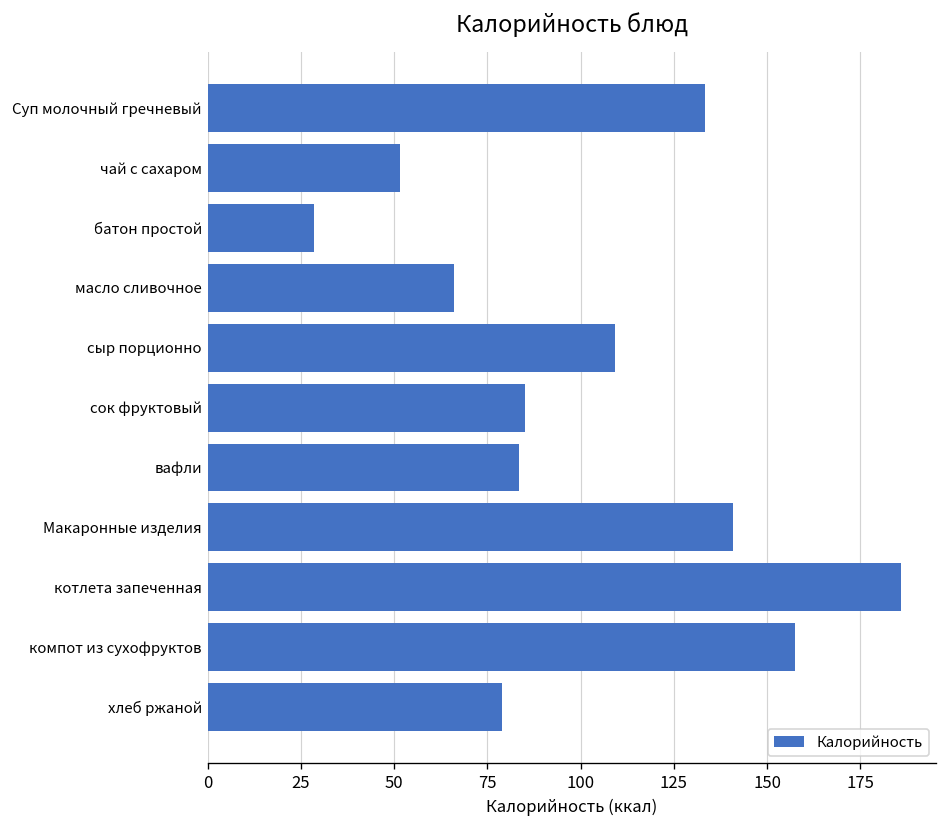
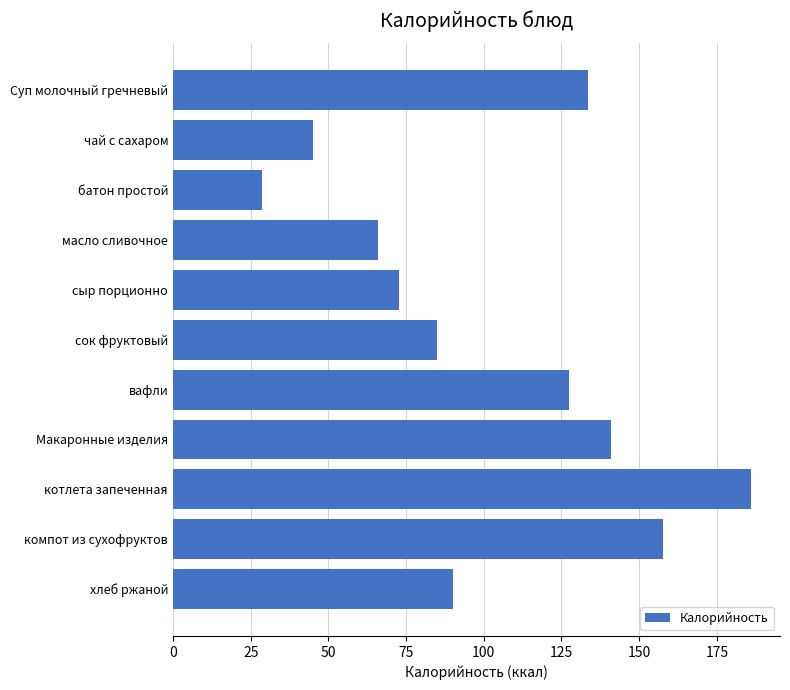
  {
    "Суп молочный гречневый": 133,
-   "чай с сахаром": 52,
+   "чай с сахаром": 45,
    "батон простой": 29,
    "масло сливочное": 66,
-   "сыр порционно": 109,
+   "сыр порционно": 73,
    "сок фруктовый": 85,
-   "вафли": 83,
+   "вафли": 128,
    "Макаронные изделия": 141,
    "котлета запеченная": 186,
    "компот из сухофруктов": 158,
-   "хлеб ржаной": 79
+   "хлеб ржаной": 90
  }
